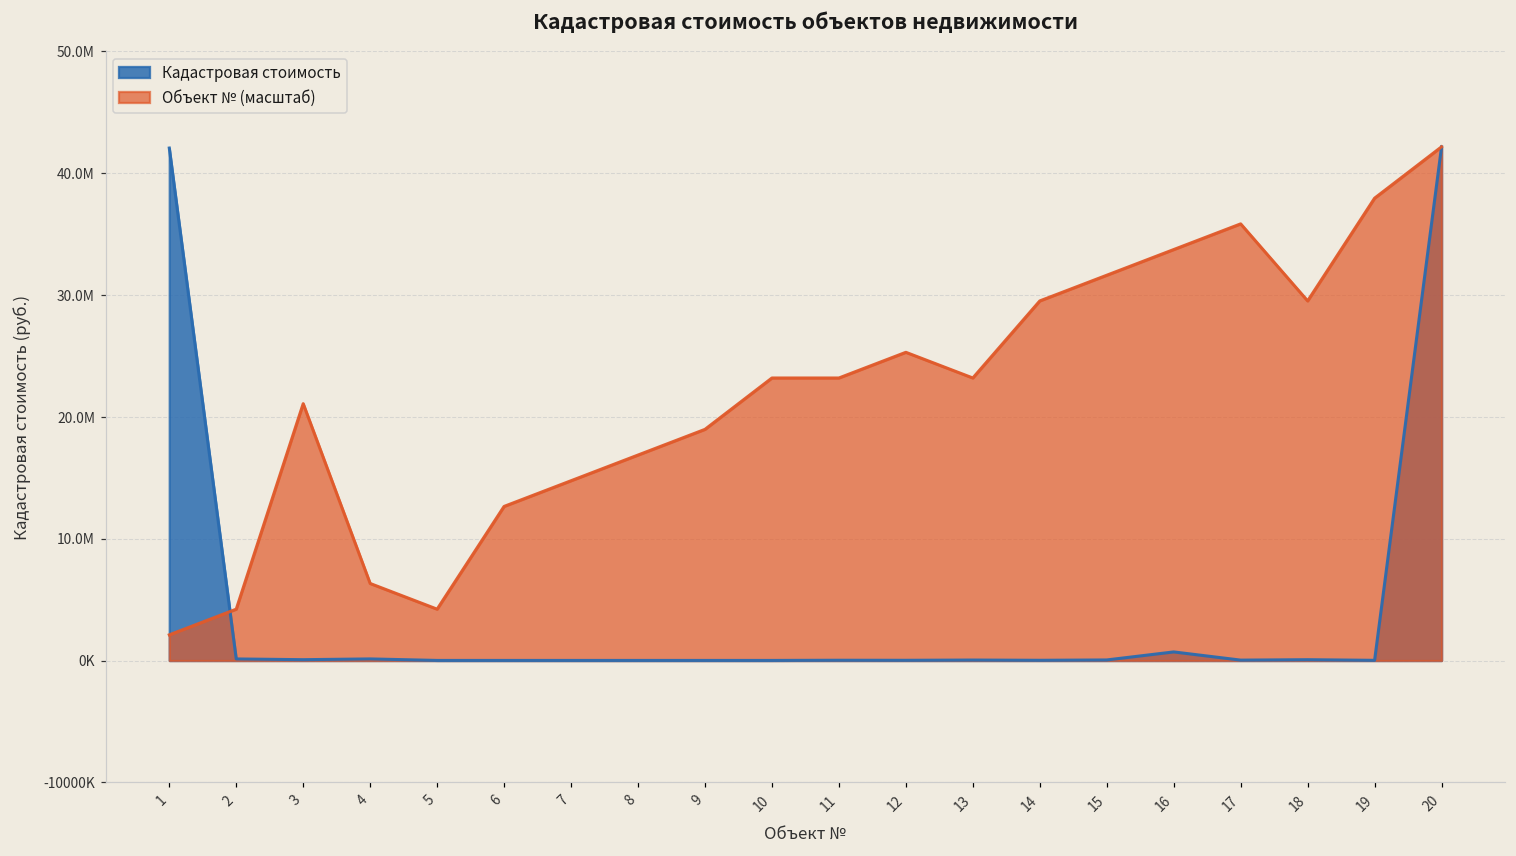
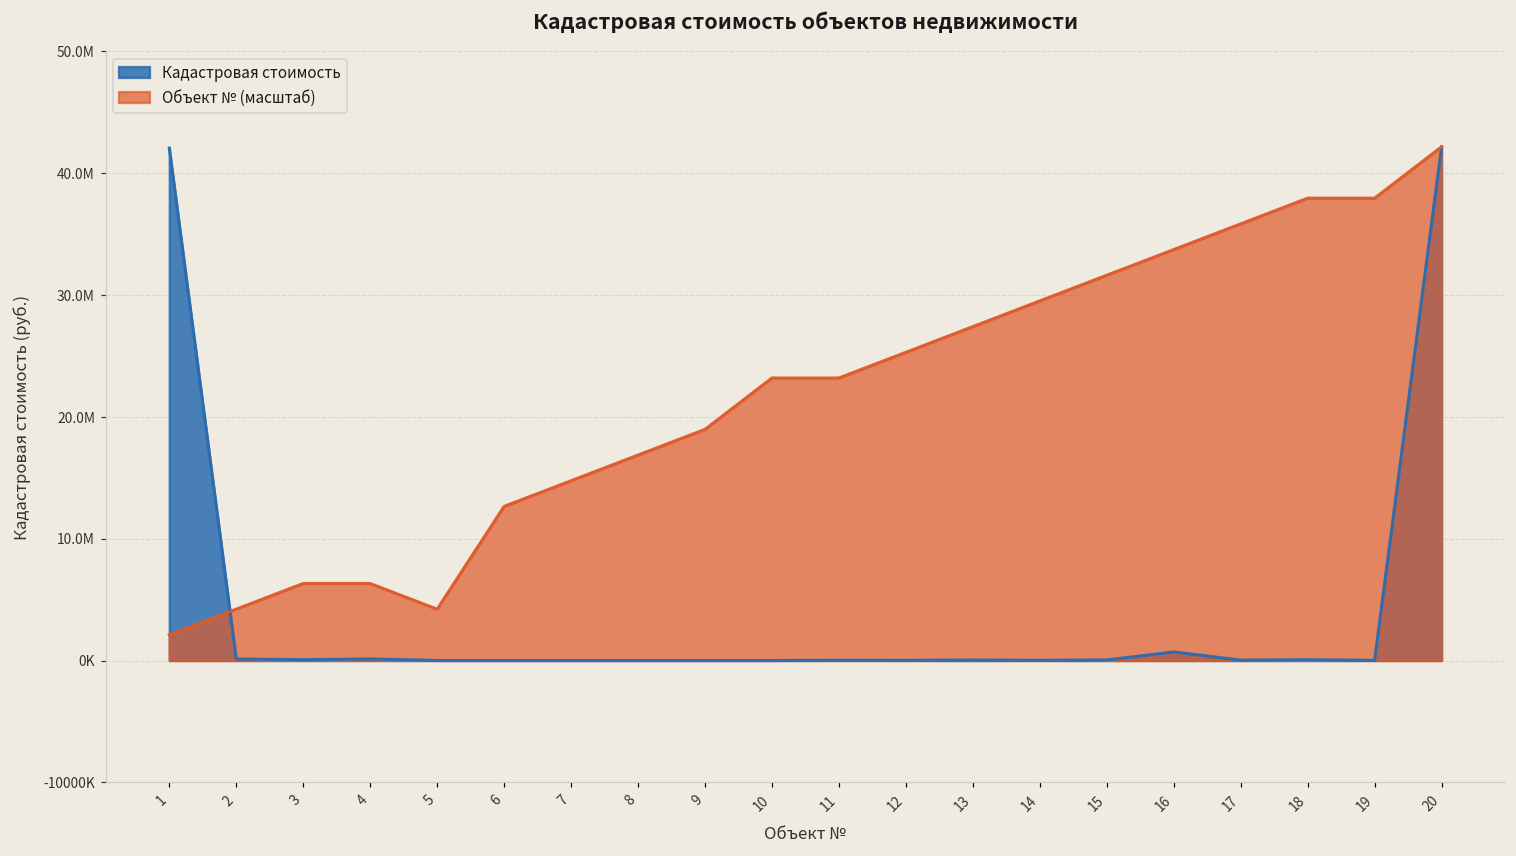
  {
    "Кадастровая стоимость": {
      "1": 42100000,
      "2": 100000,
      "3": 100000,
      "4": 100000,
      "5": 0,
      "6": 0,
      "7": 0,
      "8": 0,
      "9": 0,
      "10": 0,
      "11": 0,
      "12": 0,
      "13": 0,
      "14": 0,
      "15": 0,
      "16": 700000,
      "17": 0,
      "18": 100000,
      "19": 0
    },
    "Объект № (масштаб)": {
      "1": 2100000,
      "2": 4200000,
-     "3": 21100000,
+     "3": 6300000,
      "4": 6300000,
      "5": 4200000,
      "6": 12600000,
      "7": 14800000,
      "8": 16900000,
      "9": 19000000,
      "10": 23200000,
      "11": 23200000,
      "12": 25300000,
-     "13": 23200000,
+     "13": 27400000,
      "14": 29500000,
      "15": 31600000,
      "16": 33700000,
      "17": 35800000,
-     "18": 29500000,
+     "18": 37900000,
      "19": 37900000
    }
  }
